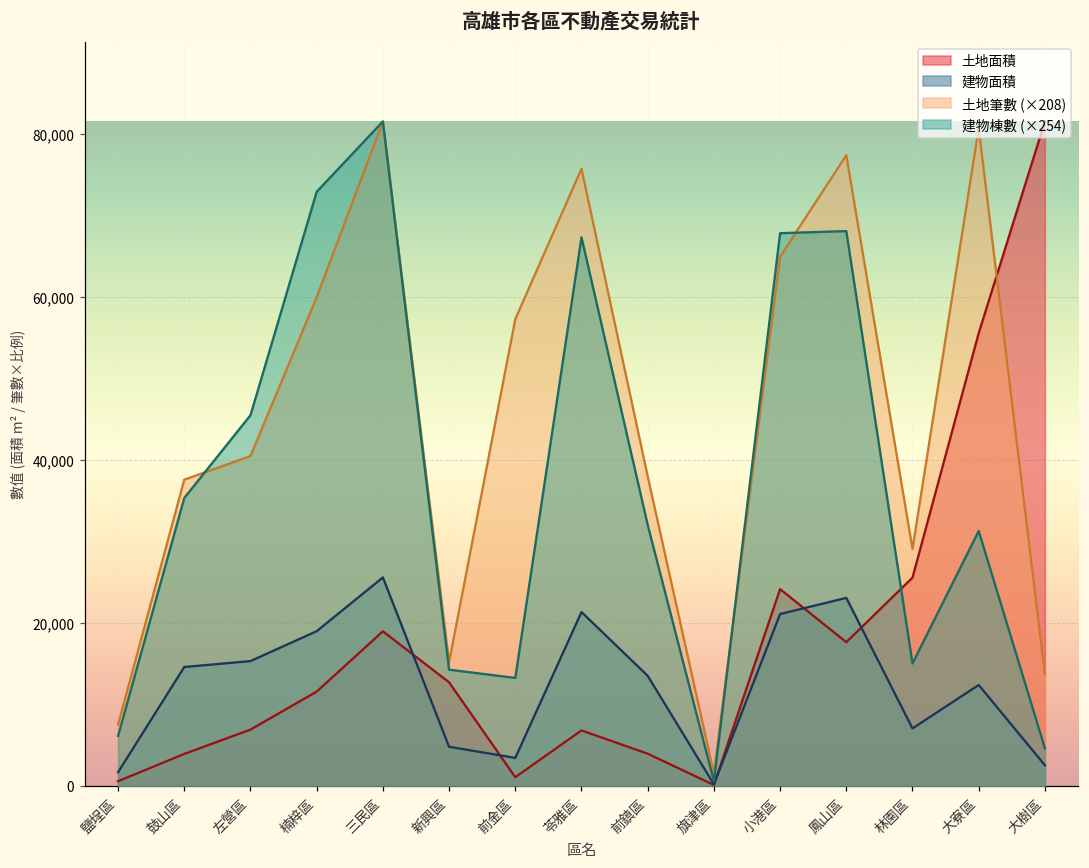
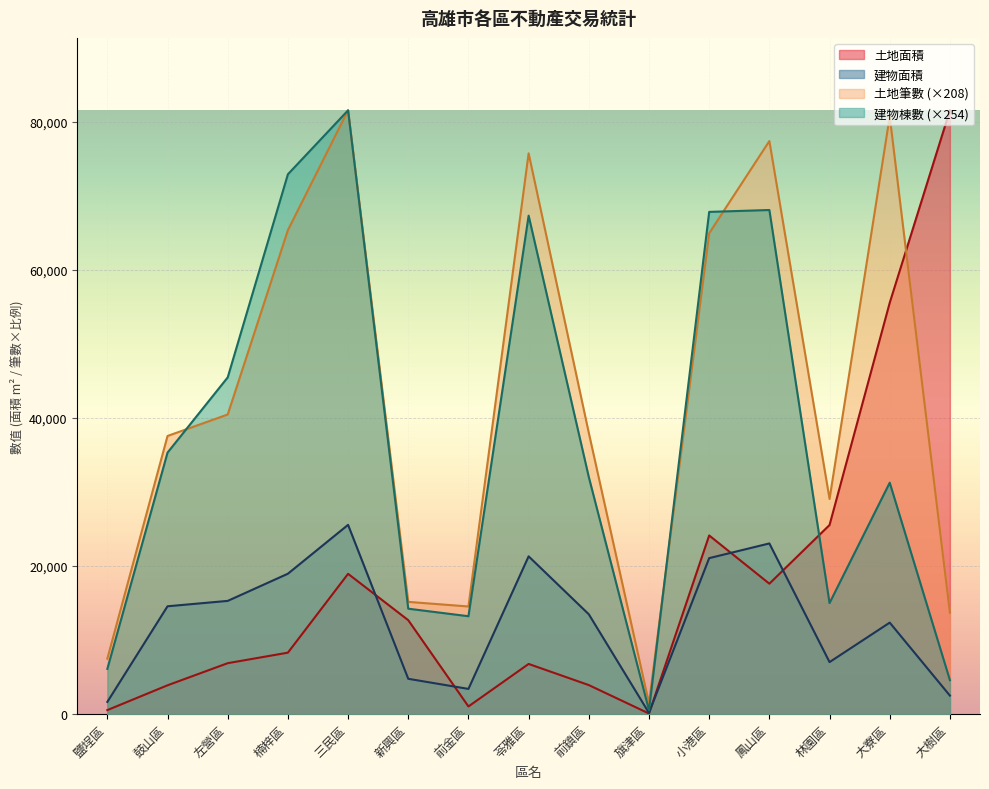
  {
    "土地面積": {
      "鹽埕區": "1,000",
      "鼓山區": "4,000",
      "左營區": "7,000",
-     "楠梓區": "12,000",
+     "楠梓區": "8,000",
      "三民區": "19,000",
      "新興區": "13,000",
      "前金區": "1,000",
      "苓雅區": "7,000",
      "前鎮區": "4,000",
      "小港區": "24,000",
      "鳳山區": "18,000",
      "林園區": "26,000",
      "大寮區": "56,000"
    },
    "土地筆數 (×208)": {
      "鹽埕區": "7,000",
      "鼓山區": "38,000",
      "左營區": "40,000",
-     "楠梓區": "60,000",
+     "楠梓區": "65,000",
      "新興區": "15,000",
-     "前金區": "57,000",
+     "前金區": "15,000",
      "苓雅區": "76,000",
      "前鎮區": "38,000",
      "旗津區": "1,000",
      "小港區": "65,000",
      "鳳山區": "77,000",
      "林園區": "29,000",
      "大樹區": "14,000"
    }
  }
